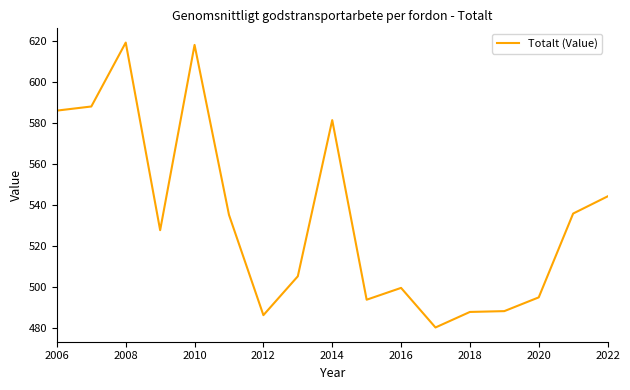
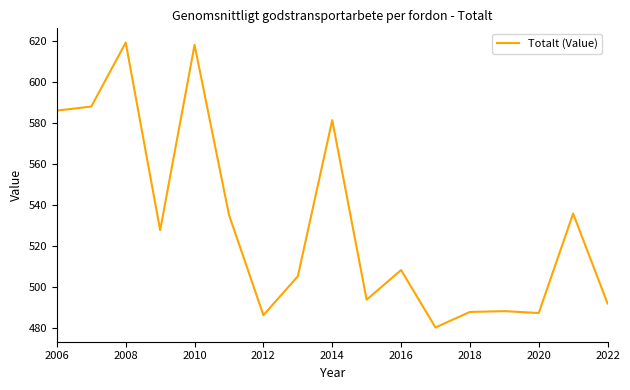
  {
    "2006": 586,
    "2008": 619,
    "2010": 618,
    "2012": 486,
    "2014": 581,
-   "2016": 499,
+   "2016": 508,
    "2018": 488,
-   "2020": 495,
-   "2022": 544
+   "2020": 487,
+   "2022": 492
  }
